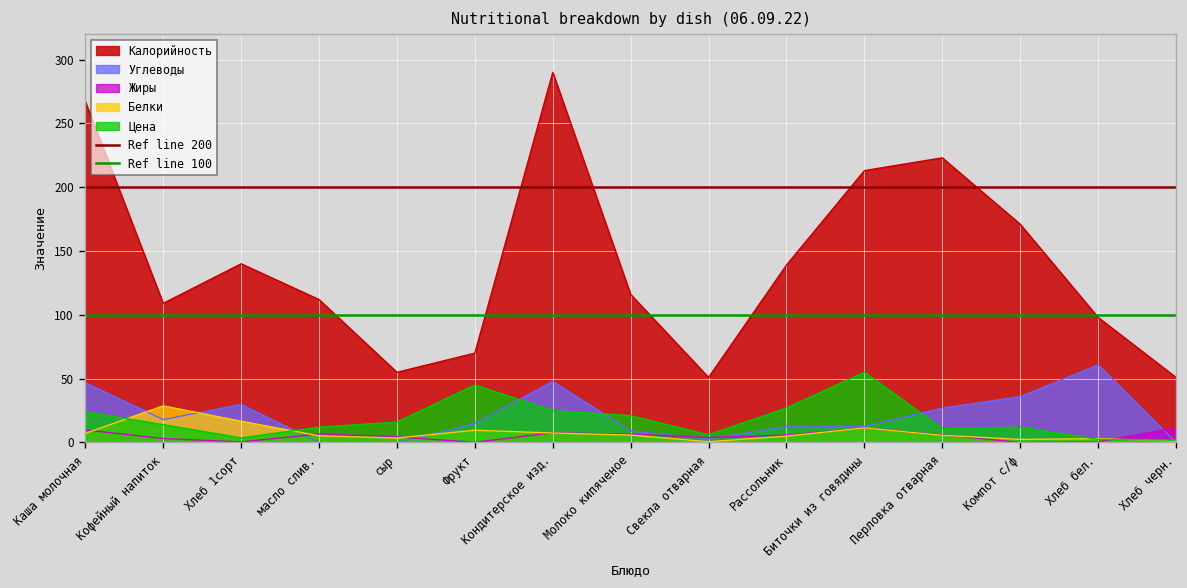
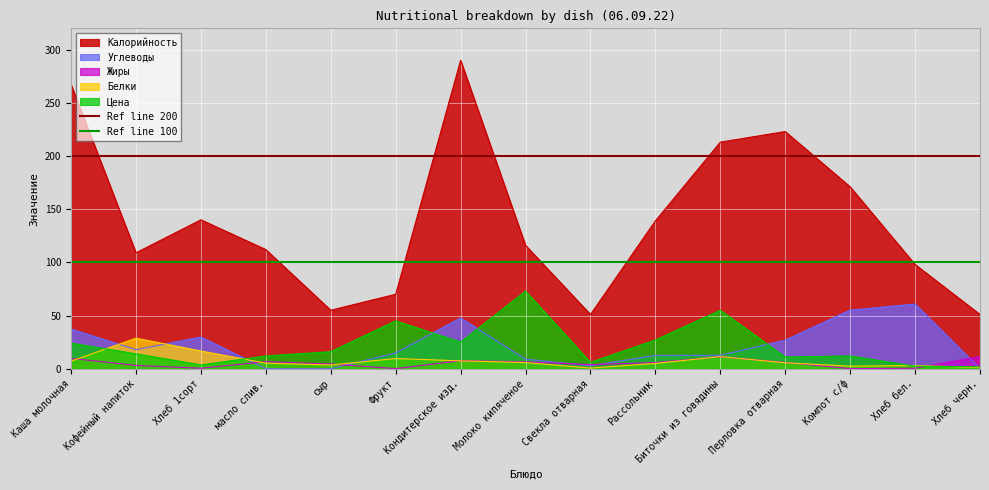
  {
    "Калорийность": {
      "Каша молочная": 267,
      "Кофейный напиток": 109,
      "Хлеб 1сорт": 140,
      "масло слив.": 112,
      "сыр": 55,
      "Фрукт": 70,
      "Кондитерское изд.": 290,
      "Молоко кипяченое": 116,
      "Свекла отварная": 51,
      "Рассольник": 139,
      "Биточки из говядины": 213,
      "Перловка отварная": 223,
      "Компот с/ф": 171,
      "Хлеб бел.": 98,
      "Хлеб черн.": 51
    },
    "Углеводы": {
-     "Каша молочная": 47,
+     "Каша молочная": 37,
      "Кофейный напиток": 18,
      "Хлеб 1сорт": 30,
      "масло слив.": 0,
      "сыр": 0,
      "Фрукт": 15,
      "Кондитерское изд.": 48,
      "Молоко кипяченое": 9,
      "Рассольник": 13,
      "Перловка отварная": 27,
-     "Компот с/ф": 36,
+     "Компот с/ф": 55,
      "Хлеб бел.": 61
    },
    "Жиры": {
      "Каша молочная": 10,
      "Кофейный напиток": 3,
      "Хлеб 1сорт": 0,
      "Фрукт": 0,
      "Хлеб черн.": 12
    },
    "Белки": {
      "Каша молочная": 7,
      "Кофейный напиток": 29,
      "Хлеб 1сорт": 17,
      "Фрукт": 10
    },
    "Цена": {
      "Каша молочная": 24,
      "Кофейный напиток": 14,
      "Хлеб 1сорт": 4,
      "масло слив.": 12,
      "сыр": 16,
      "Фрукт": 45,
      "Кондитерское изд.": 25,
-     "Молоко кипяченое": 21,
+     "Молоко кипяченое": 73,
      "Рассольник": 27,
      "Биточки из говядины": 55,
      "Перловка отварная": 11,
      "Компот с/ф": 12
    }
  }
